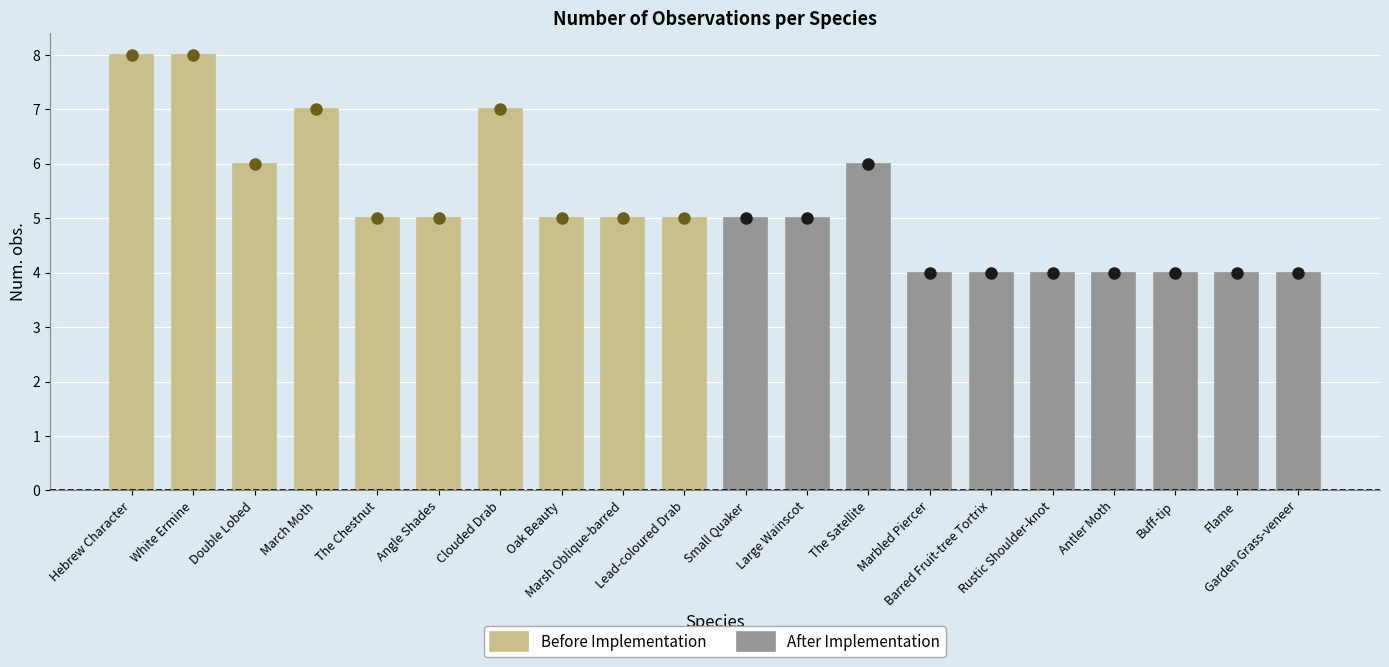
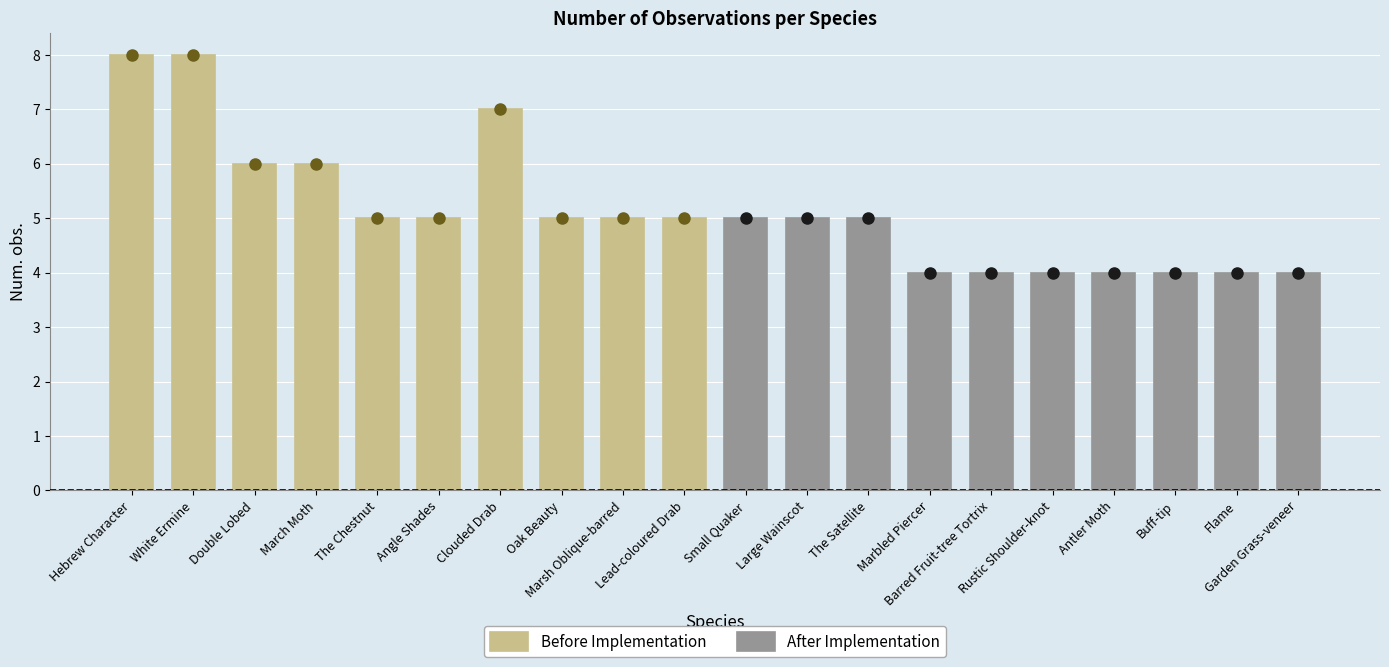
  {
    "Before Implementation": {
      "Hebrew Character": 8,
      "White Ermine": 8,
      "Double Lobed": 6,
-     "March Moth": 7,
+     "March Moth": 6,
      "The Chestnut": 5,
      "Angle Shades": 5,
      "Clouded Drab": 7,
      "Oak Beauty": 5,
      "Marsh Oblique-barred": 5,
      "Lead-coloured Drab": 5
    },
    "After Implementation": {
      "Small Quaker": 5,
      "Large Wainscot": 5,
-     "The Satellite": 6,
+     "The Satellite": 5,
      "Marbled Piercer": 4,
      "Barred Fruit-tree Tortrix": 4,
      "Rustic Shoulder-knot": 4,
      "Antler Moth": 4,
      "Buff-tip": 4,
      "Flame": 4,
      "Garden Grass-veneer": 4
    }
  }
